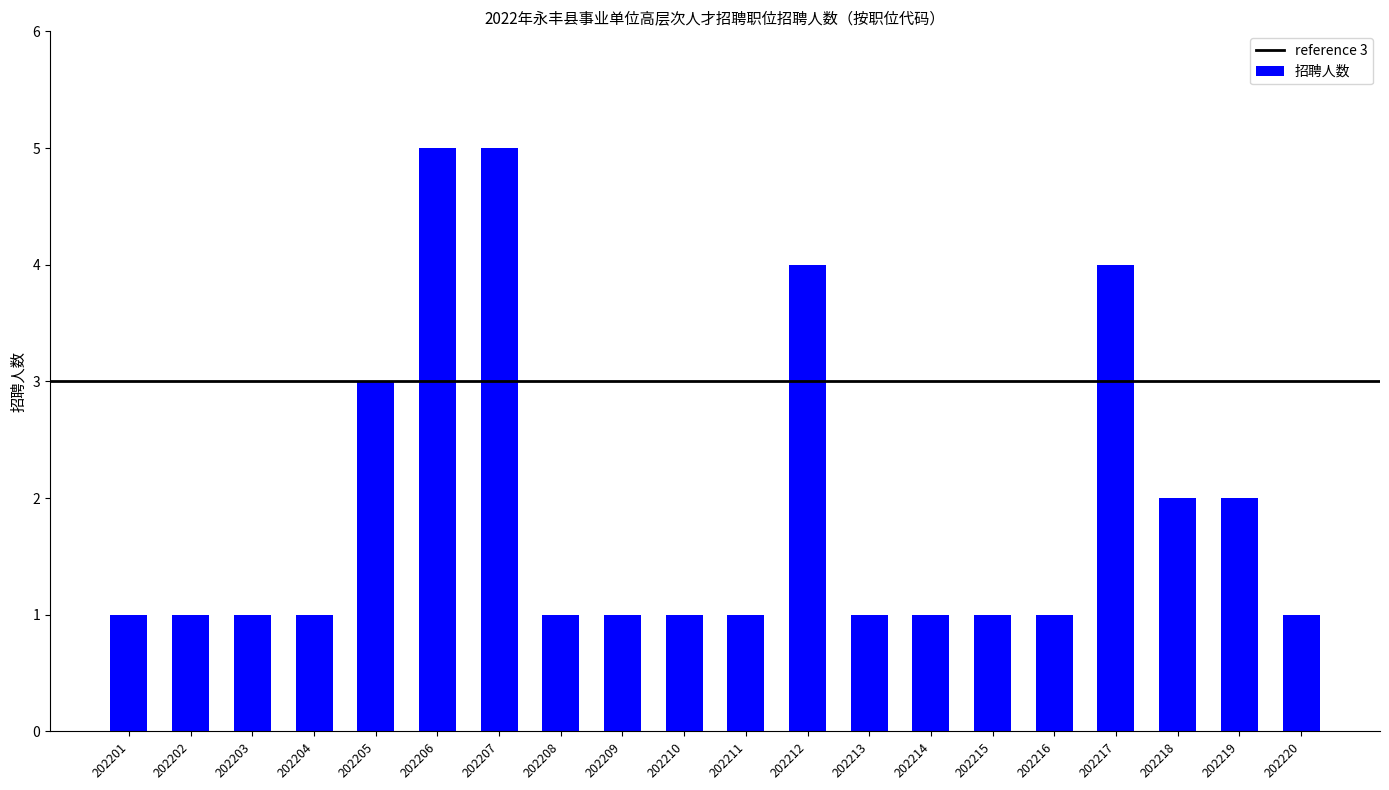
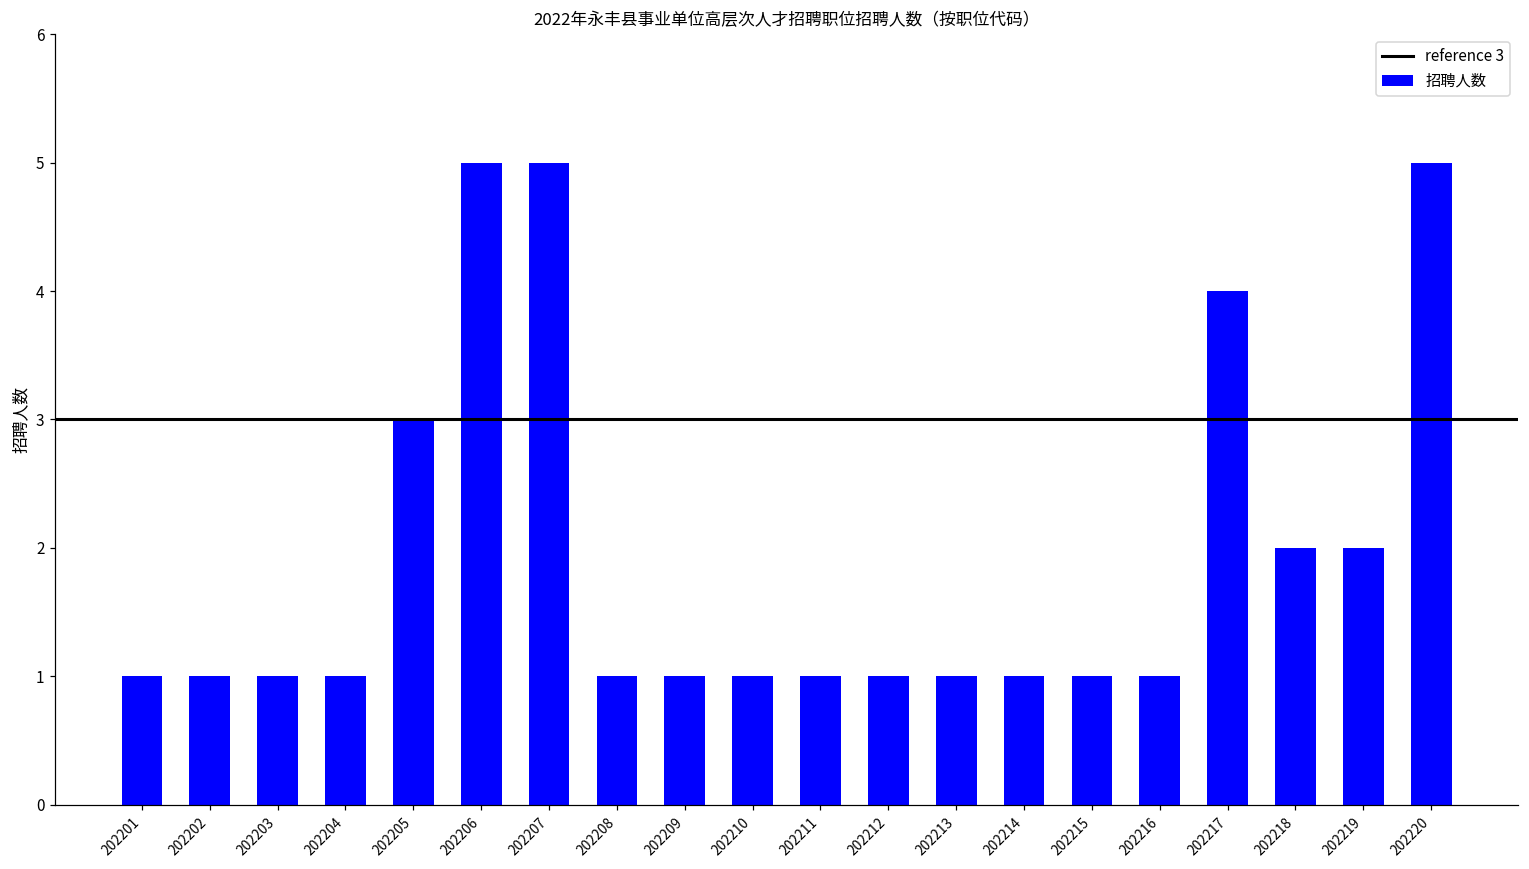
  {
    "202201": 1,
    "202202": 1,
    "202203": 1,
    "202204": 1,
    "202205": 3,
    "202206": 5,
    "202207": 5,
    "202208": 1,
    "202209": 1,
    "202210": 1,
    "202211": 1,
-   "202212": 4,
+   "202212": 1,
    "202213": 1,
    "202214": 1,
    "202215": 1,
    "202216": 1,
    "202217": 4,
    "202218": 2,
    "202219": 2,
-   "202220": 1
+   "202220": 5
  }
